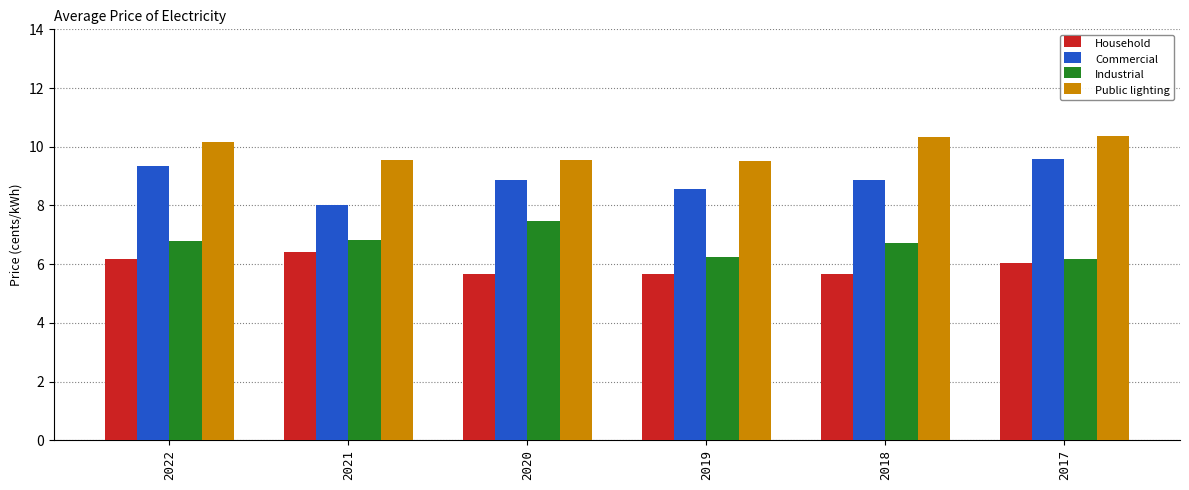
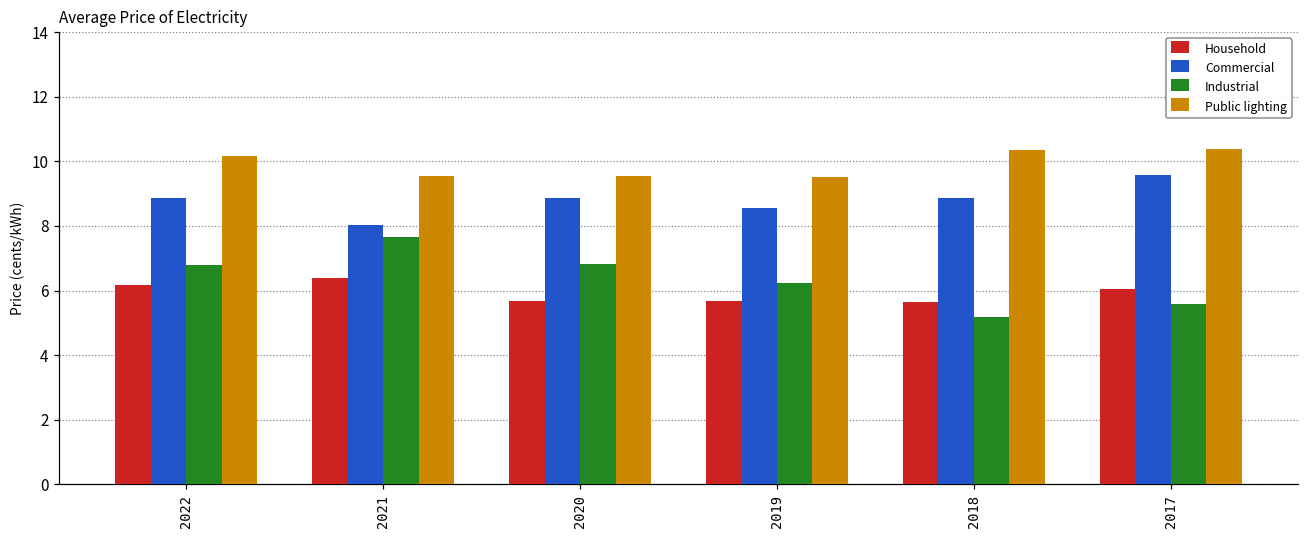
  {
    "Household": {
      "2022": 6.2,
      "2021": 6.4,
      "2020": 5.7,
      "2019": 5.7,
      "2018": 5.7,
      "2017": 6.0
    },
    "Commercial": {
-     "2022": 9.3,
+     "2022": 8.9,
      "2021": 8.0,
      "2020": 8.9,
      "2019": 8.6,
      "2018": 8.9,
      "2017": 9.6
    },
    "Industrial": {
      "2022": 6.8,
-     "2021": 6.8,
-     "2020": 7.5,
+     "2021": 7.7,
+     "2020": 6.8,
      "2019": 6.3,
-     "2018": 6.7,
-     "2017": 6.2
+     "2018": 5.2,
+     "2017": 5.6
    },
    "Public lighting": {
      "2022": 10.2,
      "2021": 9.6,
      "2020": 9.6,
      "2019": 9.5,
      "2018": 10.3,
      "2017": 10.4
    }
  }
